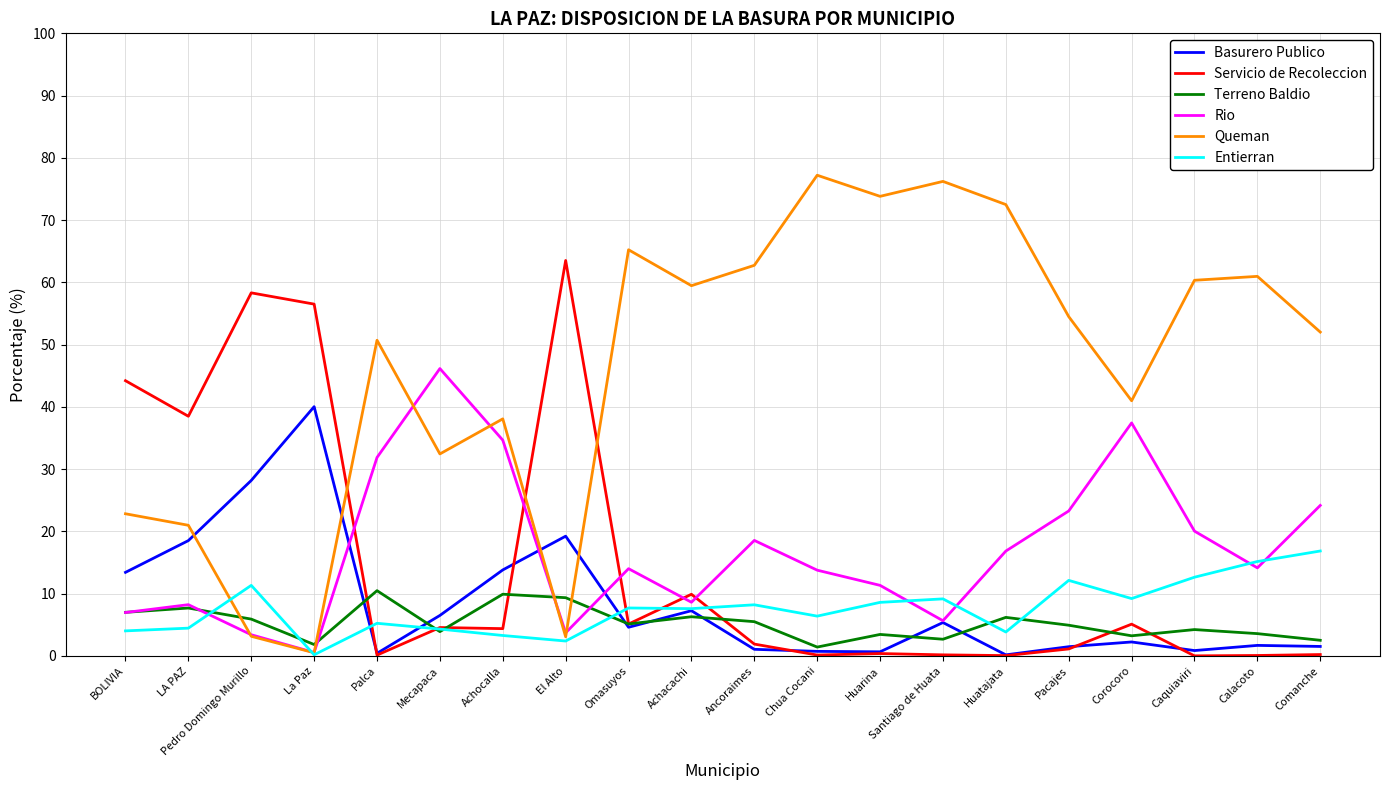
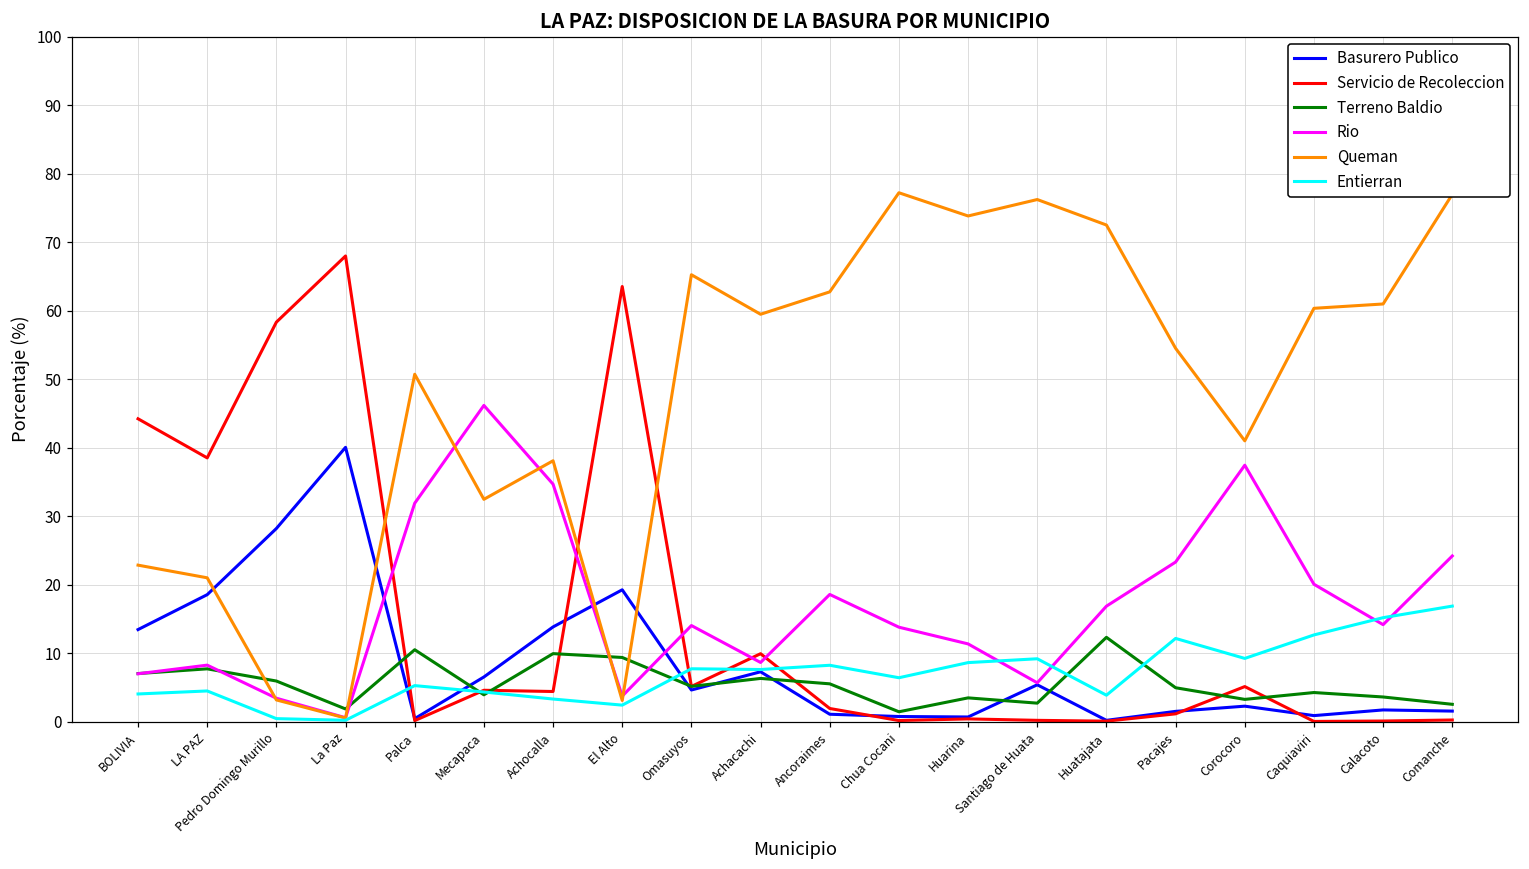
  {
    "Basurero Publico": {
      "BOLIVIA": 13,
      "LA PAZ": 19,
      "Pedro Domingo Murillo": 28,
      "La Paz": 40,
      "Mecapaca": 7,
      "Achocalla": 14,
      "El Alto": 19,
      "Omasuyos": 5,
      "Ancoraimes": 1,
      "Chua Cocani": 1,
      "Corocoro": 2,
      "Caquiaviri": 1,
      "Calacoto": 2,
      "Comanche": 2
    },
    "Servicio de Recoleccion": {
      "BOLIVIA": 44,
      "LA PAZ": 39,
      "Pedro Domingo Murillo": 58,
-     "La Paz": 57,
+     "La Paz": 68,
      "Achocalla": 4,
      "El Alto": 64,
      "Achacachi": 10,
      "Ancoraimes": 2,
      "Chua Cocani": 0,
      "Santiago de Huata": 0,
      "Corocoro": 5,
      "Caquiaviri": 0,
      "Calacoto": 0,
      "Comanche": 0
    },
    "Terreno Baldio": {
      "LA PAZ": 8,
      "Pedro Domingo Murillo": 6,
      "La Paz": 2,
      "Palca": 10,
      "Achocalla": 10,
      "El Alto": 9,
      "Achacachi": 6,
      "Ancoraimes": 6,
      "Chua Cocani": 1,
      "Huarina": 3,
      "Santiago de Huata": 3,
-     "Huatajata": 6,
+     "Huatajata": 12,
      "Pacajes": 5,
      "Corocoro": 3,
      "Caquiaviri": 4,
      "Calacoto": 4,
      "Comanche": 3
    },
    "Rio": {
      "LA PAZ": 8,
      "Palca": 32,
      "Mecapaca": 46,
      "Achocalla": 35,
      "El Alto": 4,
      "Omasuyos": 14,
      "Achacachi": 9,
      "Ancoraimes": 19,
      "Chua Cocani": 14,
      "Huarina": 11,
      "Huatajata": 17,
      "Pacajes": 23,
      "Corocoro": 37,
      "Caquiaviri": 20,
      "Calacoto": 14,
      "Comanche": 24
    },
    "Queman": {
      "BOLIVIA": 23,
      "LA PAZ": 21,
      "Palca": 51,
      "Mecapaca": 32,
      "Achocalla": 38,
      "El Alto": 3,
      "Omasuyos": 65,
      "Achacachi": 59,
      "Ancoraimes": 63,
      "Chua Cocani": 77,
      "Huarina": 74,
      "Santiago de Huata": 76,
      "Huatajata": 73,
      "Pacajes": 55,
      "Corocoro": 41,
      "Caquiaviri": 60,
      "Calacoto": 61,
-     "Comanche": 52
+     "Comanche": 77
    },
    "Entierran": {
      "BOLIVIA": 4,
      "LA PAZ": 4,
-     "Pedro Domingo Murillo": 11,
+     "Pedro Domingo Murillo": 0,
      "Palca": 5,
      "Achocalla": 3,
      "El Alto": 2,
      "Omasuyos": 8,
      "Ancoraimes": 8,
      "Chua Cocani": 6,
      "Huarina": 9,
      "Santiago de Huata": 9,
      "Huatajata": 4,
      "Pacajes": 12,
      "Corocoro": 9,
      "Caquiaviri": 13,
      "Calacoto": 15,
      "Comanche": 17
    }
  }
